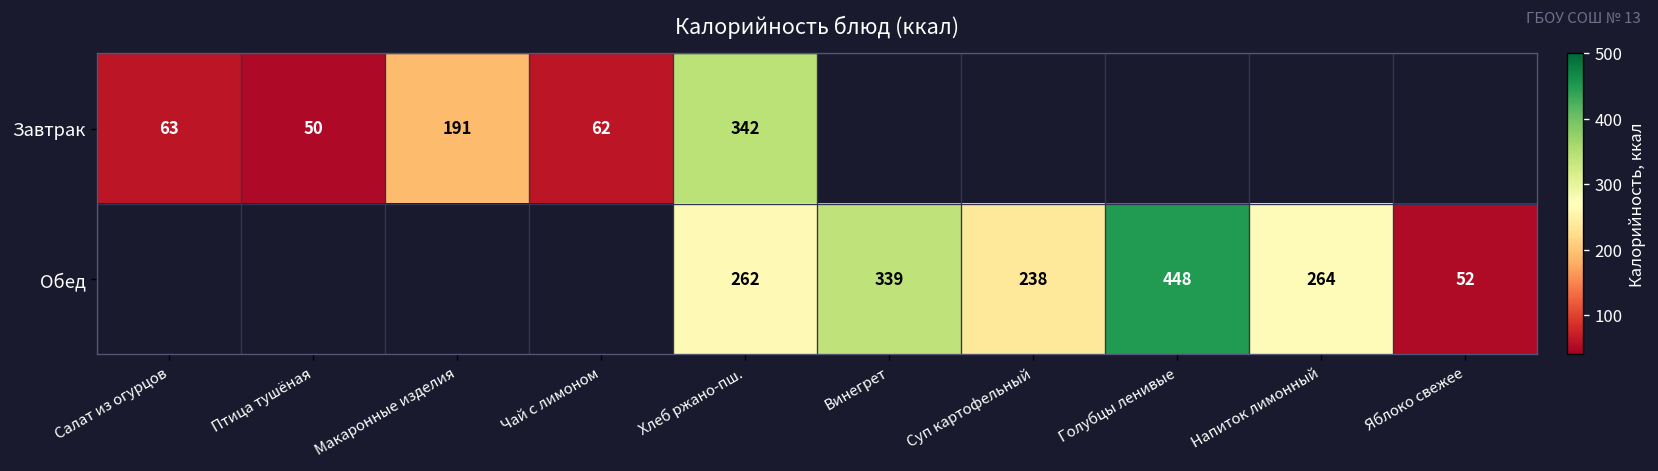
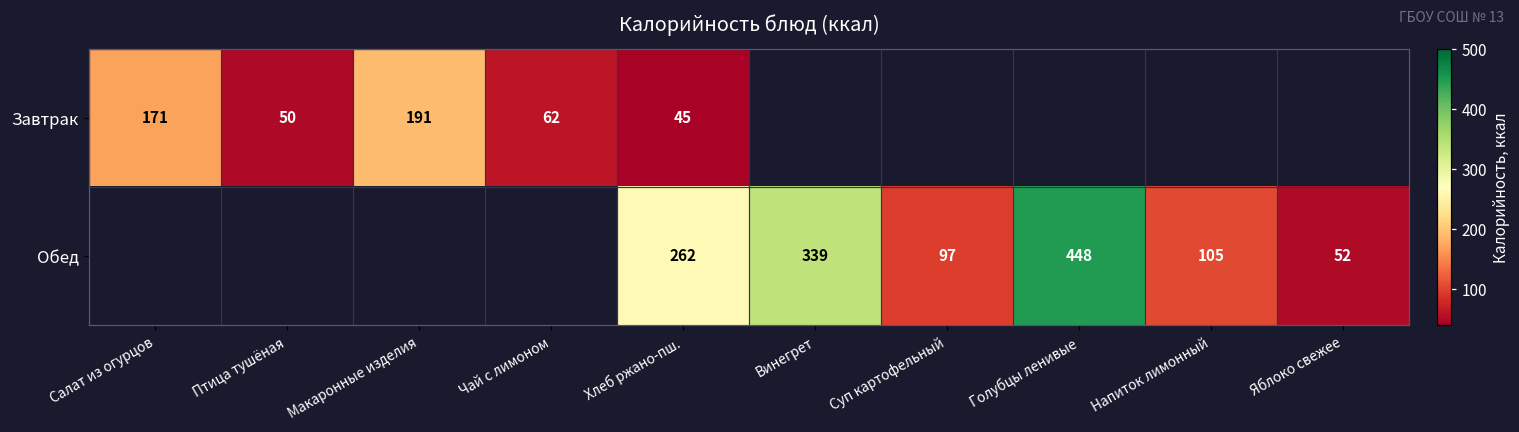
  {
    "Завтрак": {
-     "Салат из огурцов": 63,
+     "Салат из огурцов": 171,
      "Птица тушёная": 50,
      "Макаронные изделия": 191,
      "Чай с лимоном": 62,
-     "Хлеб ржано-пш.": 342
+     "Хлеб ржано-пш.": 45
    },
    "Обед": {
      "Хлеб ржано-пш.": 262,
      "Винегрет": 339,
-     "Суп картофельный": 238,
+     "Суп картофельный": 97,
      "Голубцы ленивые": 448,
-     "Напиток лимонный": 264,
+     "Напиток лимонный": 105,
      "Яблоко свежее": 52
    }
  }
